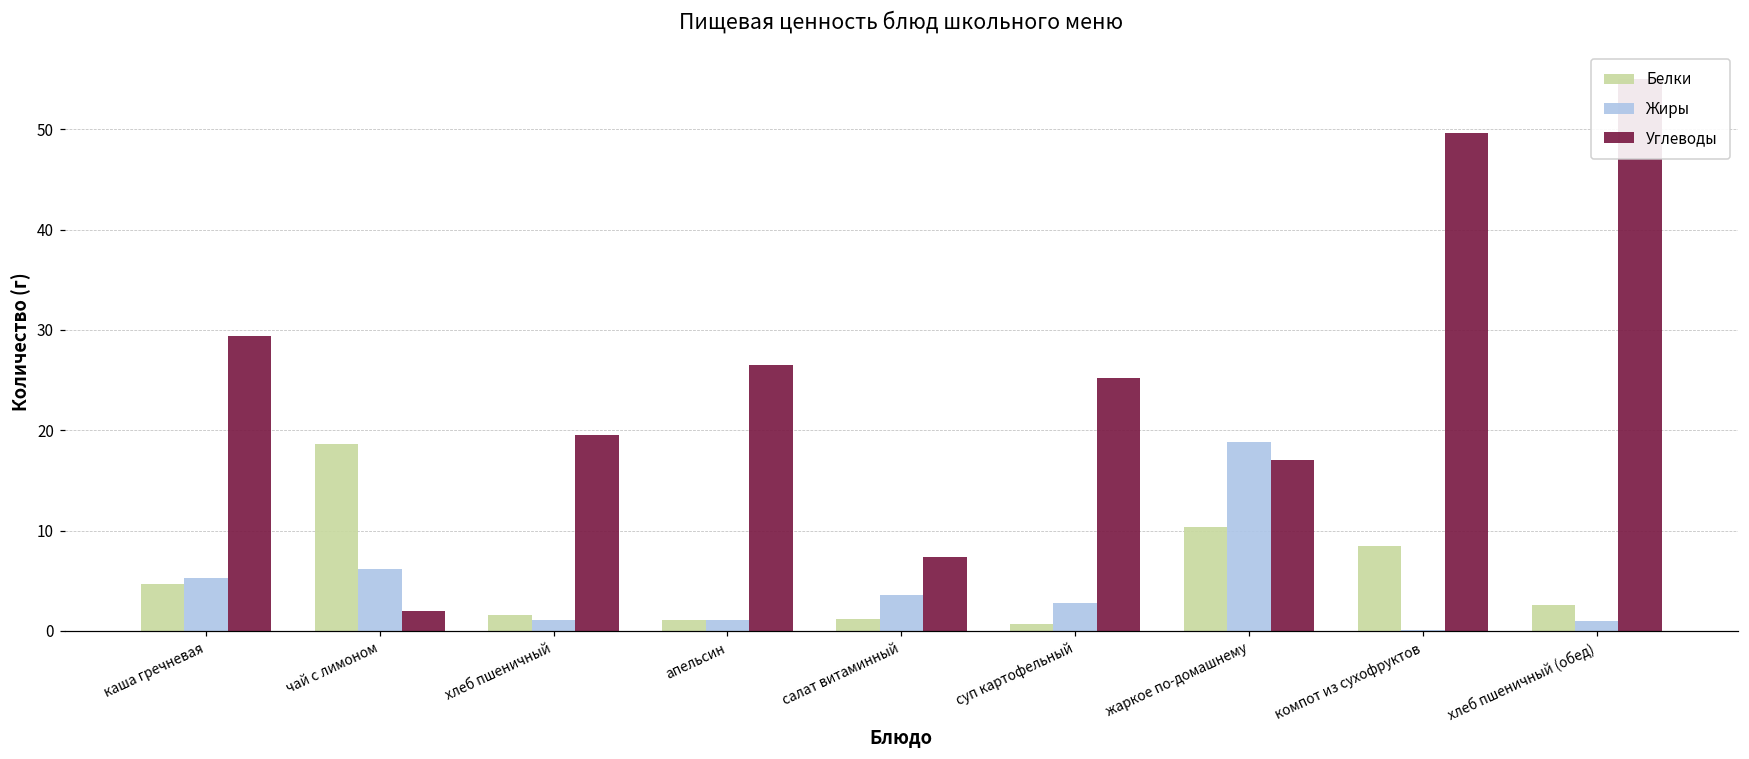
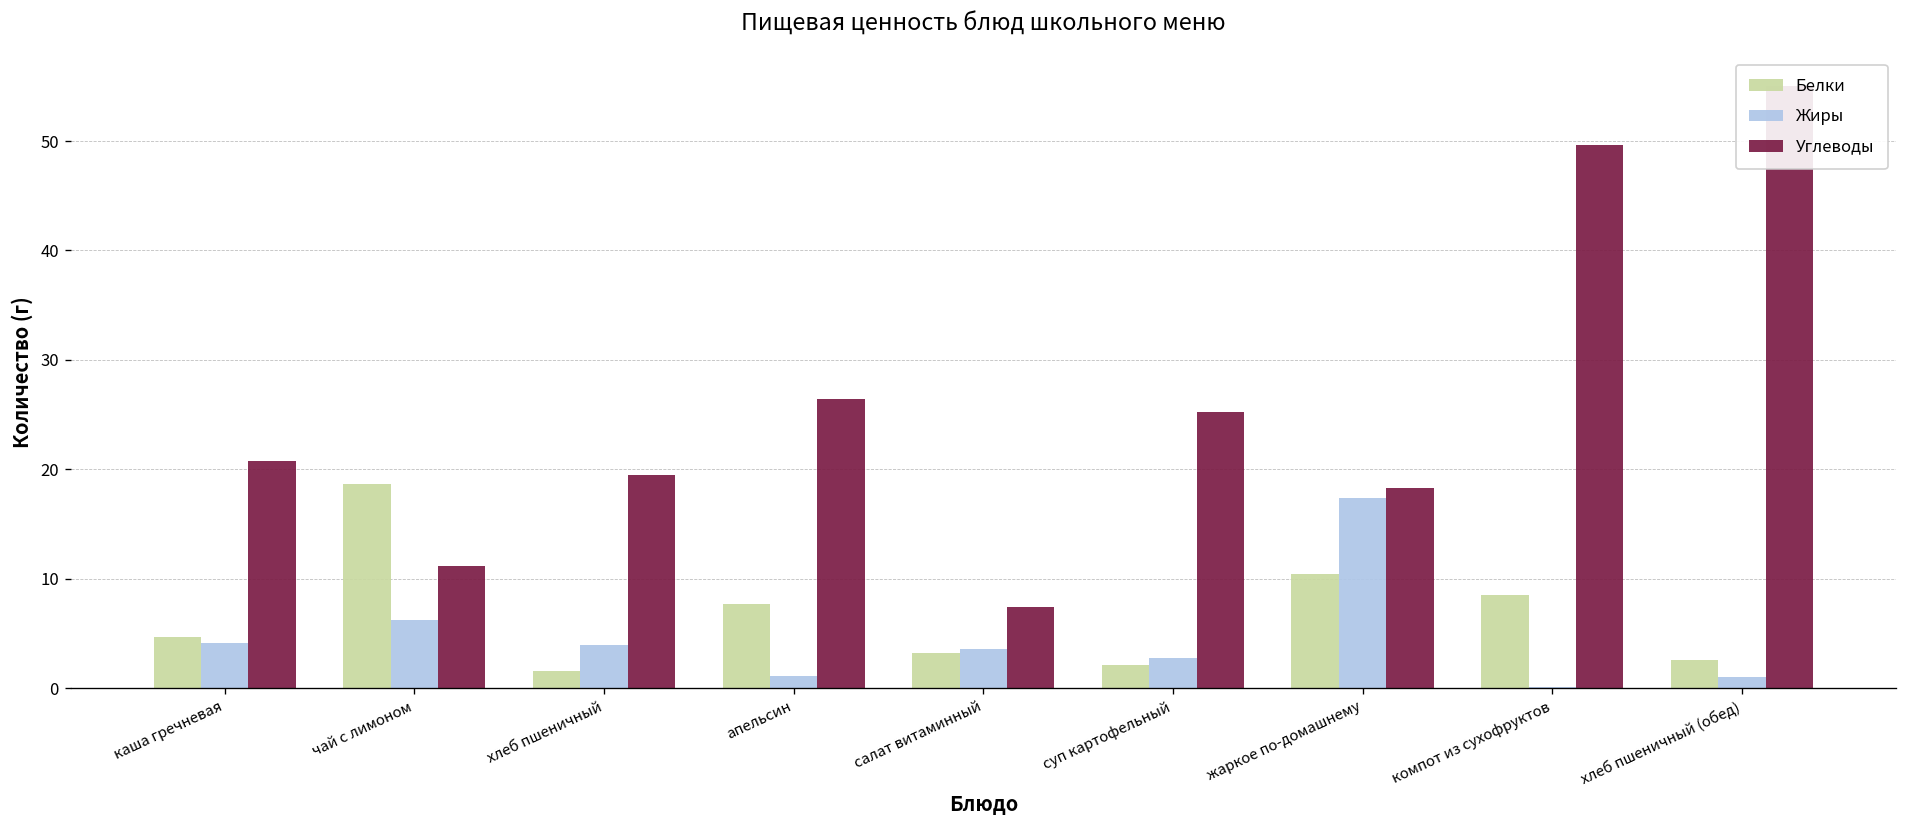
  {
    "Белки": {
      "каша гречневая": 5,
      "чай с лимоном": 19,
      "хлеб пшеничный": 2,
-     "апельсин": 1,
-     "салат витаминный": 1,
-     "суп картофельный": 1,
+     "апельсин": 8,
+     "салат витаминный": 3,
+     "суп картофельный": 2,
      "жаркое по-домашнему": 10,
      "компот из сухофруктов": 9,
      "хлеб пшеничный (обед)": 3
    },
    "Жиры": {
-     "каша гречневая": 5,
+     "каша гречневая": 4,
      "чай с лимоном": 6,
-     "хлеб пшеничный": 1,
+     "хлеб пшеничный": 4,
      "апельсин": 1,
      "салат витаминный": 4,
      "суп картофельный": 3,
-     "жаркое по-домашнему": 19,
+     "жаркое по-домашнему": 17,
      "хлеб пшеничный (обед)": 1
    },
    "Углеводы": {
-     "каша гречневая": 29,
-     "чай с лимоном": 2,
+     "каша гречневая": 21,
+     "чай с лимоном": 11,
      "хлеб пшеничный": 20,
      "апельсин": 26,
      "салат витаминный": 7,
      "суп картофельный": 25,
-     "жаркое по-домашнему": 17,
+     "жаркое по-домашнему": 18,
      "компот из сухофруктов": 50
    }
  }
